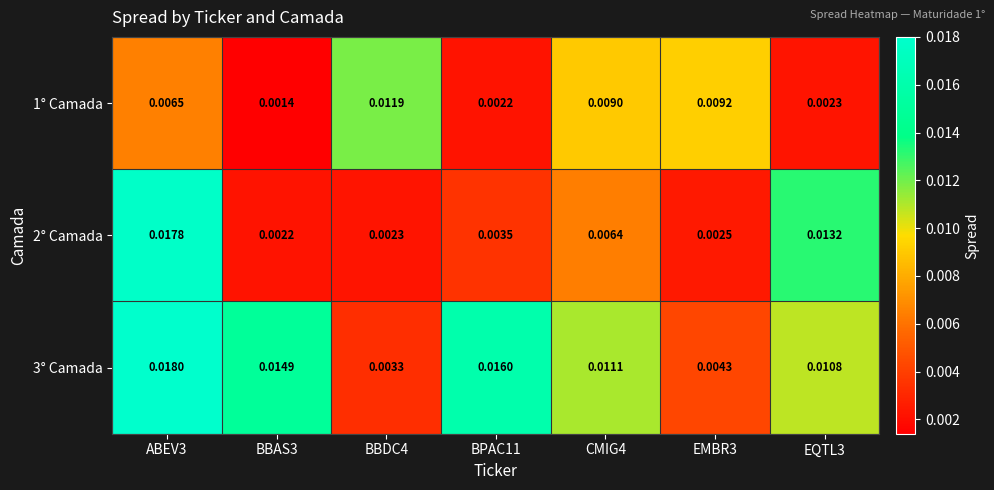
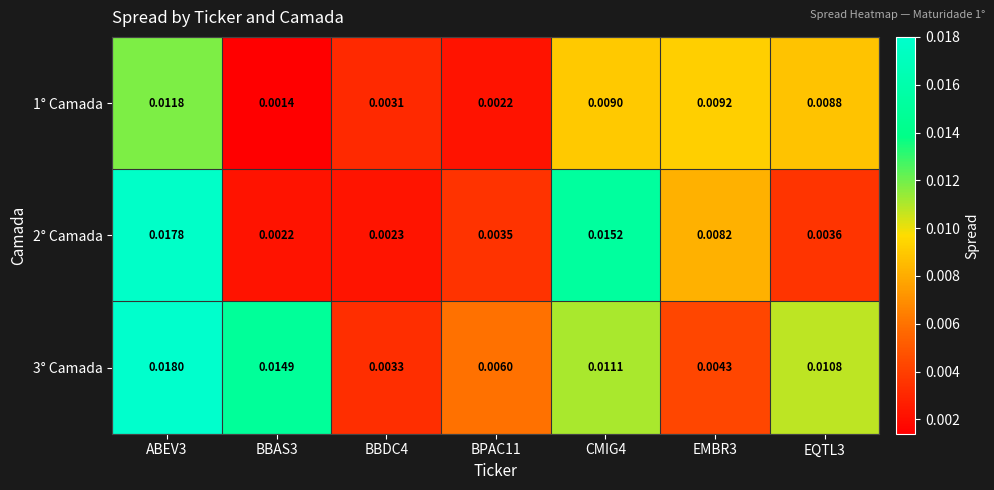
  {
    "1° Camada": {
-     "ABEV3": 0.0065,
+     "ABEV3": 0.0118,
      "BBAS3": 0.0014,
-     "BBDC4": 0.0119,
+     "BBDC4": 0.0031,
      "BPAC11": 0.0022,
      "CMIG4": 0.0090,
      "EMBR3": 0.0092,
-     "EQTL3": 0.0023
+     "EQTL3": 0.0088
    },
    "2° Camada": {
      "ABEV3": 0.0178,
      "BBAS3": 0.0022,
      "BBDC4": 0.0023,
      "BPAC11": 0.0035,
-     "CMIG4": 0.0064,
-     "EMBR3": 0.0025,
-     "EQTL3": 0.0132
+     "CMIG4": 0.0152,
+     "EMBR3": 0.0082,
+     "EQTL3": 0.0036
    },
    "3° Camada": {
      "ABEV3": 0.0180,
      "BBAS3": 0.0149,
      "BBDC4": 0.0033,
-     "BPAC11": 0.0160,
+     "BPAC11": 0.0060,
      "CMIG4": 0.0111,
      "EMBR3": 0.0043,
      "EQTL3": 0.0108
    }
  }
